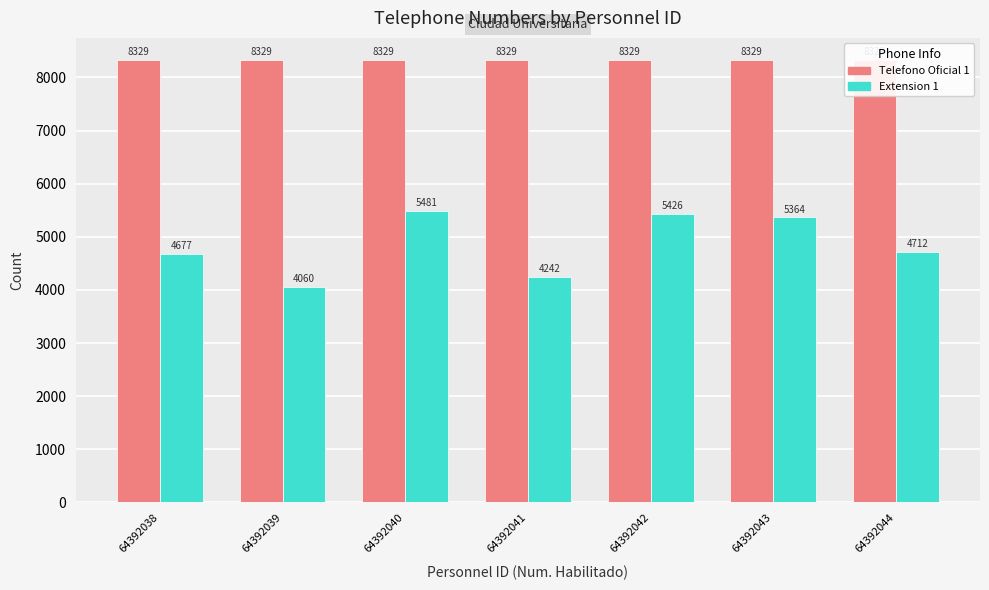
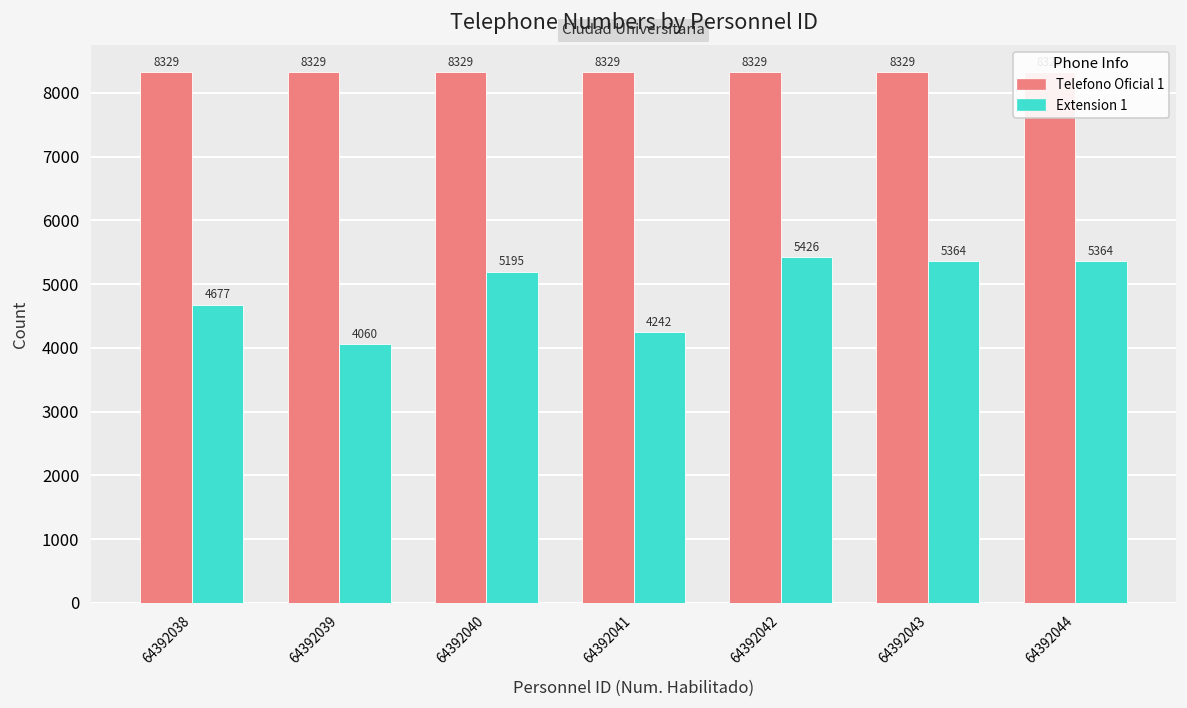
  {
    "Telefono Oficial 1": {
      "64392038": 8329,
      "64392039": 8329,
      "64392040": 8329,
      "64392041": 8329,
      "64392042": 8329,
      "64392043": 8329
    },
    "Extension 1": {
      "64392038": 4677,
      "64392039": 4060,
-     "64392040": 5481,
+     "64392040": 5195,
      "64392041": 4242,
      "64392042": 5426,
      "64392043": 5364,
-     "64392044": 4712
+     "64392044": 5364
    }
  }
